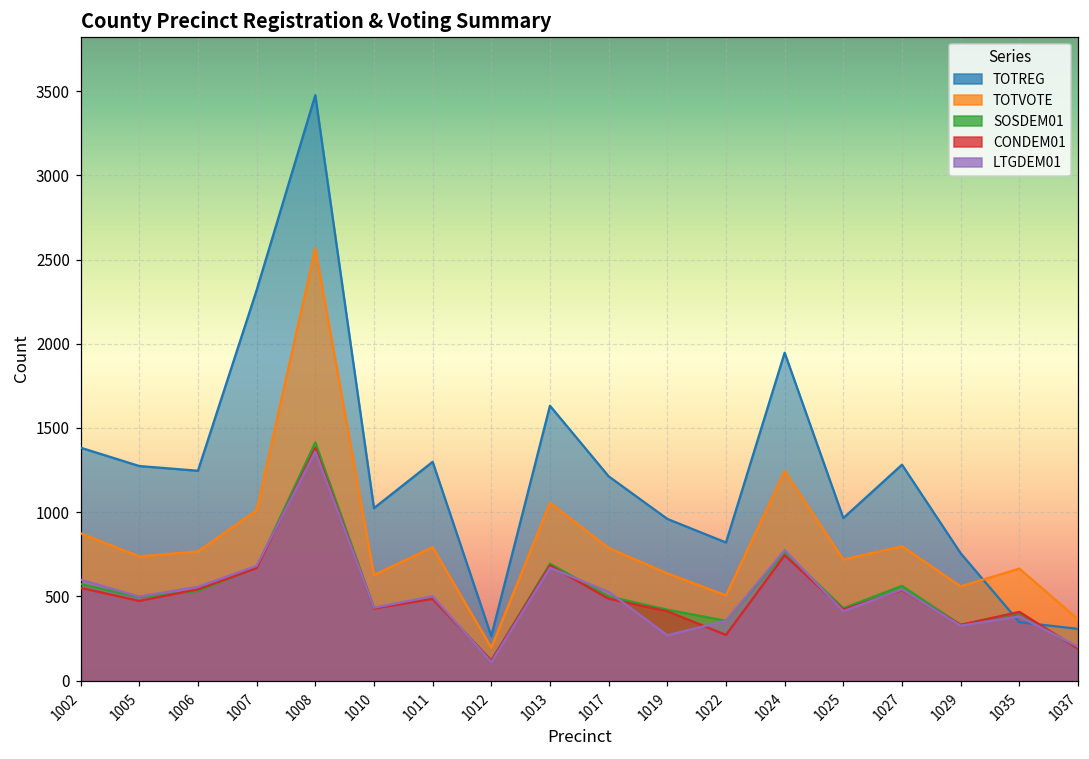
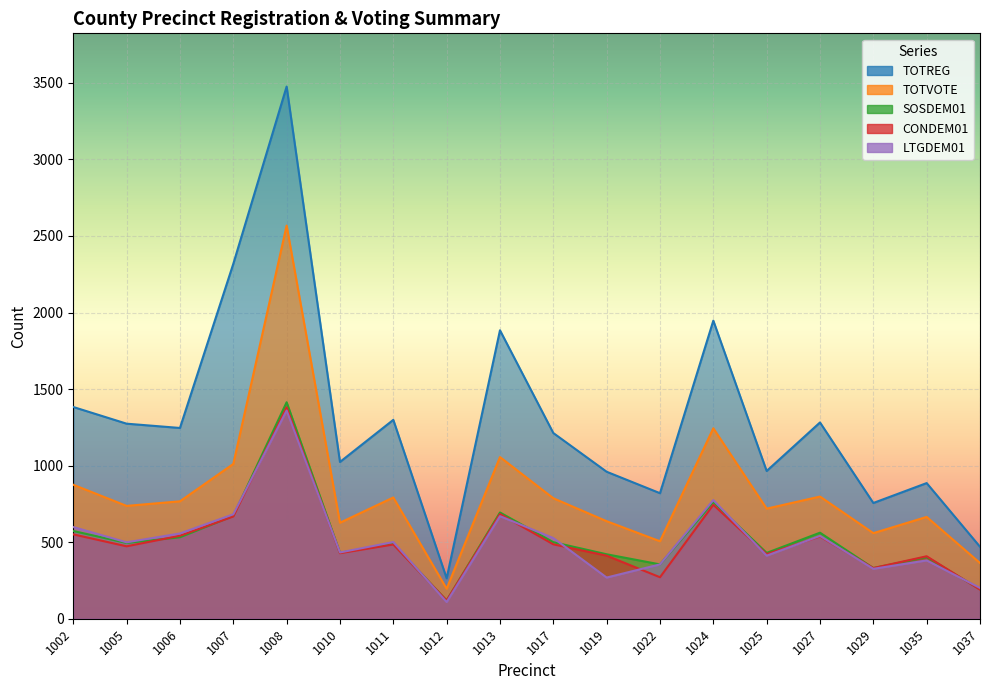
  {
    "TOTREG": {
      "1002": 1380,
      "1005": 1270,
      "1006": 1250,
      "1007": 2320,
      "1008": 3480,
      "1010": 1020,
      "1011": 1300,
      "1012": 260,
-     "1013": 1630,
+     "1013": 1880,
      "1017": 1210,
      "1019": 960,
      "1022": 820,
      "1024": 1950,
      "1025": 970,
      "1027": 1280,
      "1029": 760,
-     "1035": 350,
-     "1037": 310
+     "1035": 890,
+     "1037": 470
    },
    "TOTVOTE": {
      "1002": 880,
      "1005": 740,
      "1006": 770,
      "1007": 1010,
      "1008": 2570,
      "1010": 630,
      "1011": 790,
      "1012": 200,
      "1013": 1060,
      "1017": 790,
      "1019": 640,
      "1022": 510,
      "1024": 1240,
      "1025": 720,
      "1027": 800,
      "1029": 560,
      "1035": 670,
      "1037": 360
    },
    "SOSDEM01": {
      "1002": 570,
      "1008": 1410,
      "1027": 560
    },
    "CONDEM01": {
      "1002": 550,
      "1005": 470,
      "1008": 1380,
      "1022": 270,
      "1024": 740
    },
    "LTGDEM01": {
      "1002": 600,
      "1008": 1360,
      "1017": 530,
      "1019": 270,
      "1035": 380
    }
  }
